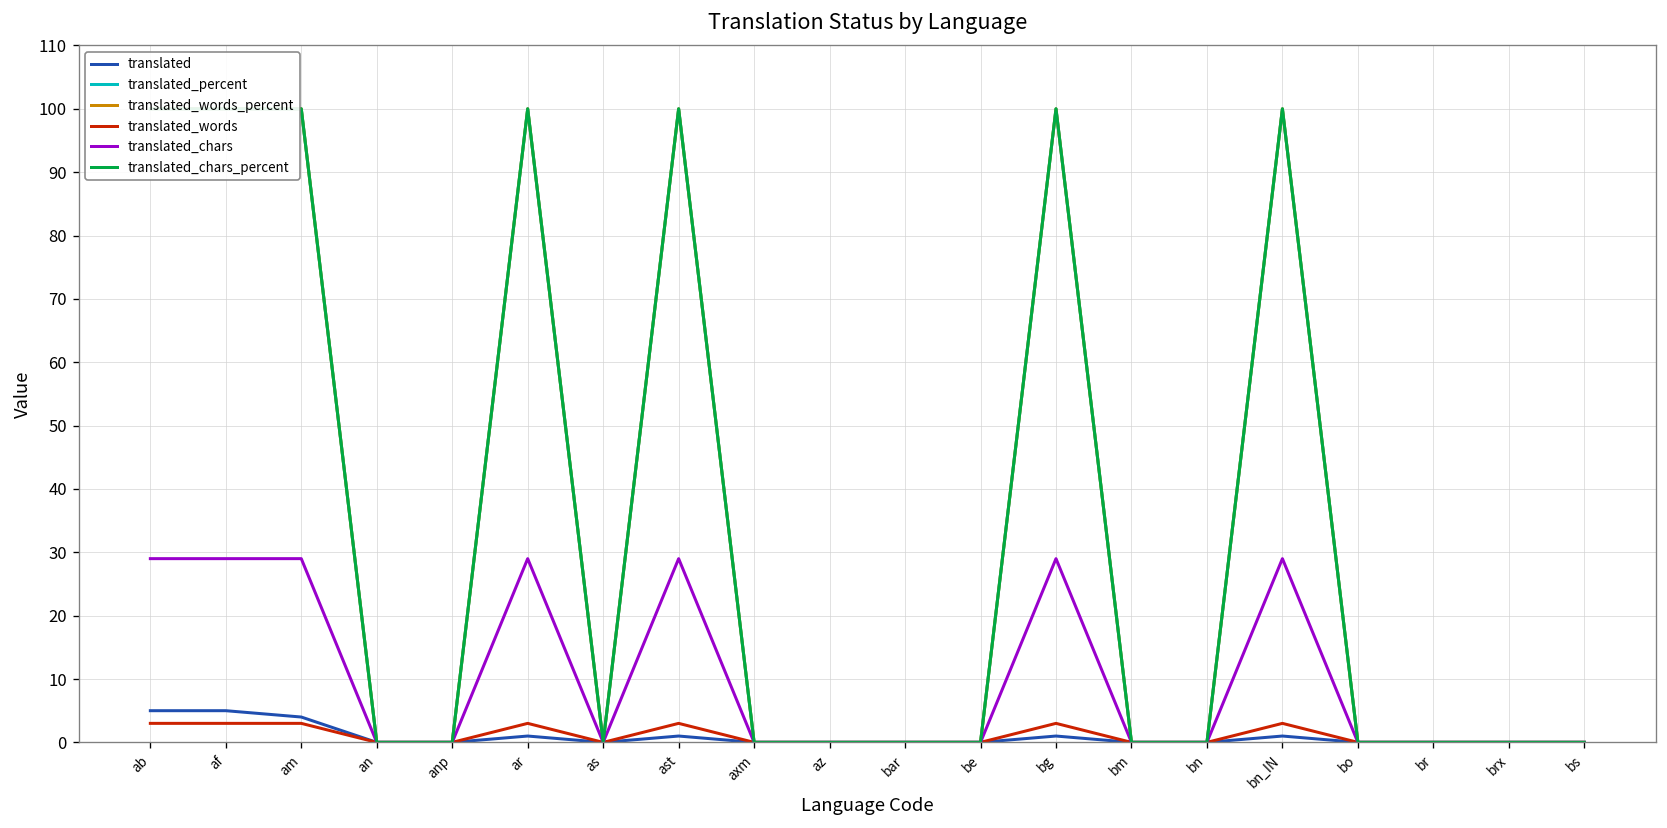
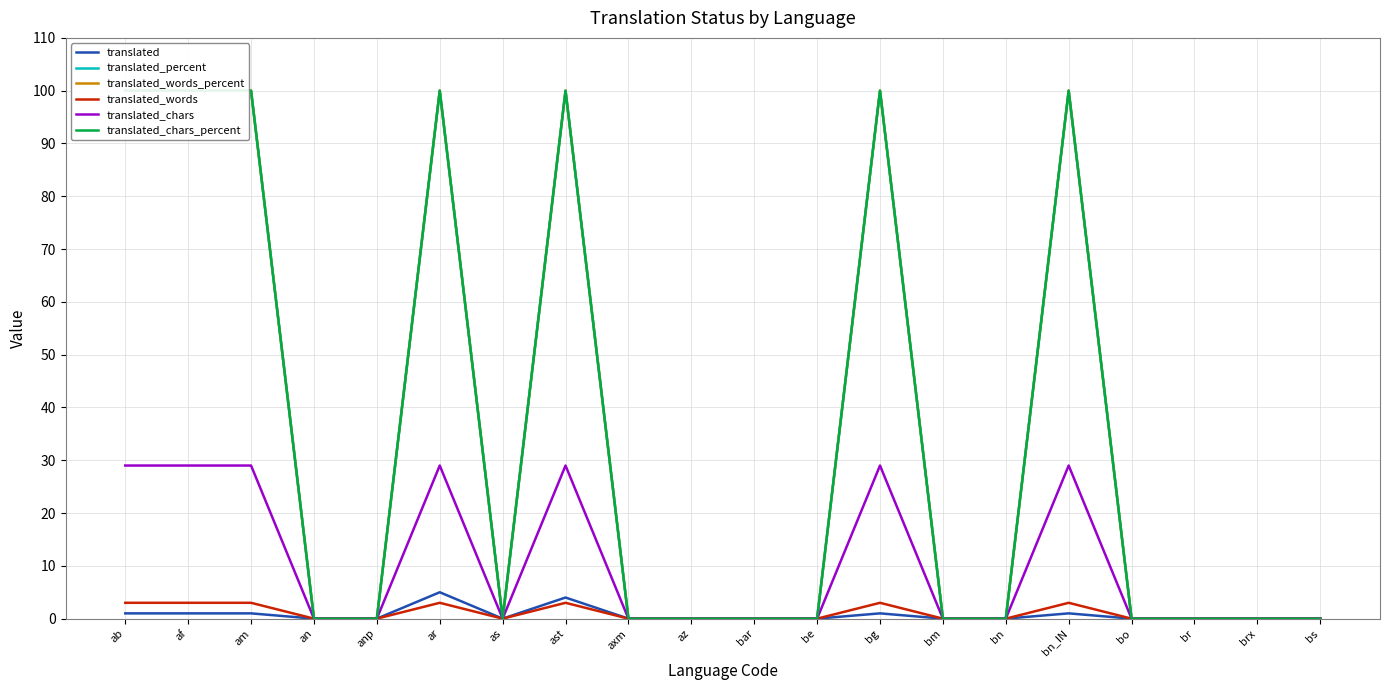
  {
    "translated": {
-     "ab": 5,
-     "af": 5,
-     "am": 4,
-     "ar": 1,
-     "ast": 1,
+     "ab": 1,
+     "af": 1,
+     "am": 1,
+     "ar": 5,
+     "ast": 4,
      "bg": 1,
      "bn_IN": 1
    },
    "translated_chars_percent": {
      "am": 100,
      "ar": 100,
      "ast": 100,
      "bg": 100,
      "bn_IN": 100
    },
    "translated_words": {
      "ab": 3,
      "af": 3,
      "am": 3,
      "ar": 3,
      "ast": 3,
      "bg": 3,
      "bn_IN": 3
    },
    "translated_chars": {
      "ab": 29,
      "af": 29,
      "am": 29,
      "ar": 29,
      "ast": 29,
      "bg": 29,
      "bn_IN": 29
    }
  }
